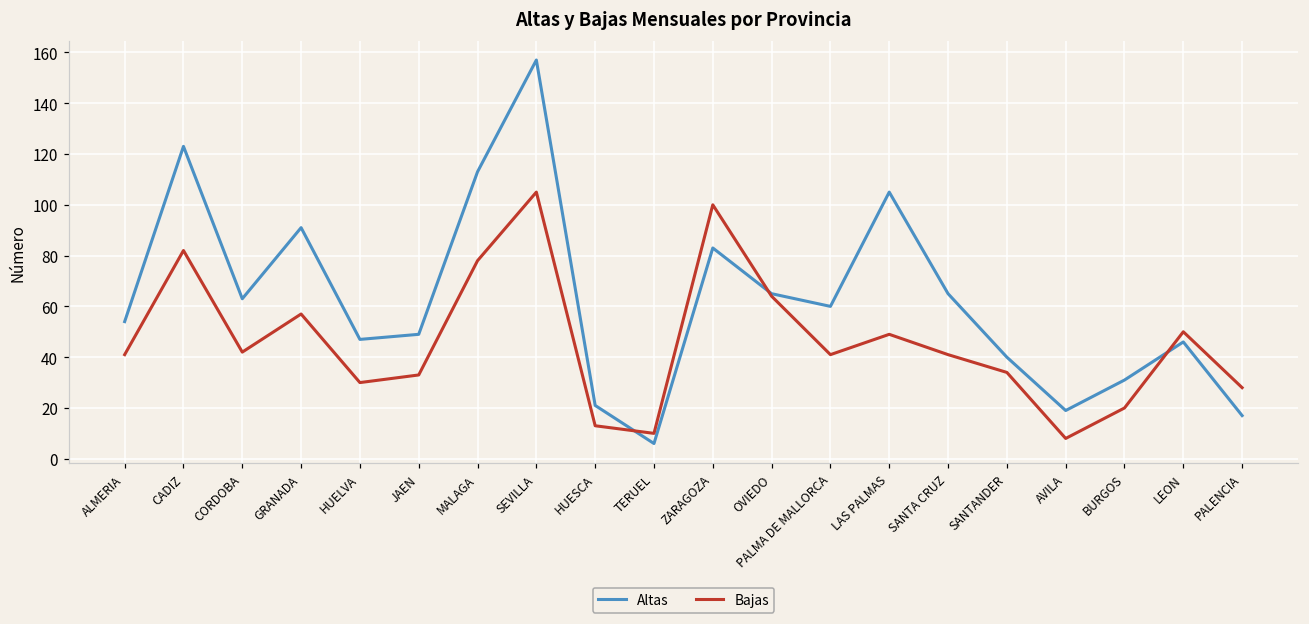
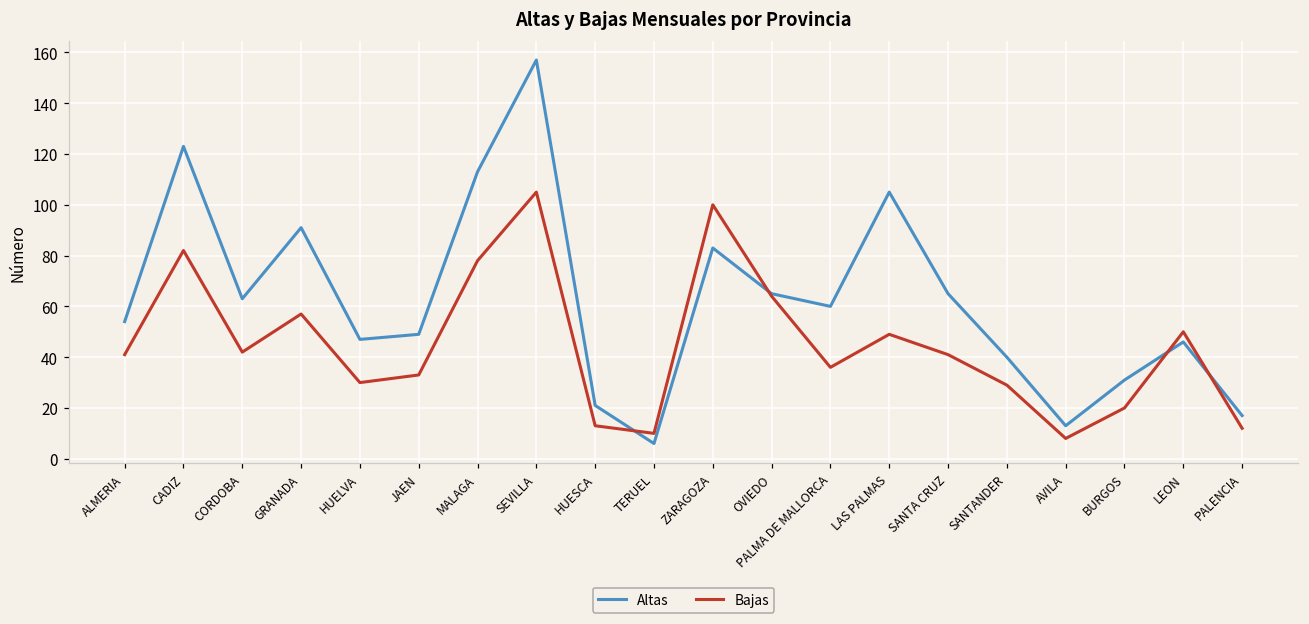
  {
    "Altas": {
      "ALMERIA": 54,
      "CADIZ": 123,
      "CORDOBA": 63,
      "GRANADA": 91,
      "HUELVA": 47,
      "JAEN": 49,
      "MALAGA": 113,
      "SEVILLA": 157,
      "HUESCA": 21,
      "TERUEL": 6,
      "ZARAGOZA": 83,
      "PALMA DE MALLORCA": 60,
      "LAS PALMAS": 105,
      "SANTA CRUZ": 65,
      "SANTANDER": 40,
-     "AVILA": 19,
+     "AVILA": 13,
      "BURGOS": 31,
      "LEON": 46,
      "PALENCIA": 17
    },
    "Bajas": {
      "ALMERIA": 41,
      "CADIZ": 82,
      "CORDOBA": 42,
      "GRANADA": 57,
      "HUELVA": 30,
      "JAEN": 33,
      "MALAGA": 78,
      "SEVILLA": 105,
      "HUESCA": 13,
      "TERUEL": 10,
      "ZARAGOZA": 100,
-     "PALMA DE MALLORCA": 41,
+     "PALMA DE MALLORCA": 36,
      "LAS PALMAS": 49,
      "SANTA CRUZ": 41,
-     "SANTANDER": 34,
+     "SANTANDER": 29,
      "AVILA": 8,
      "BURGOS": 20,
      "LEON": 50,
-     "PALENCIA": 28
+     "PALENCIA": 12
    }
  }
